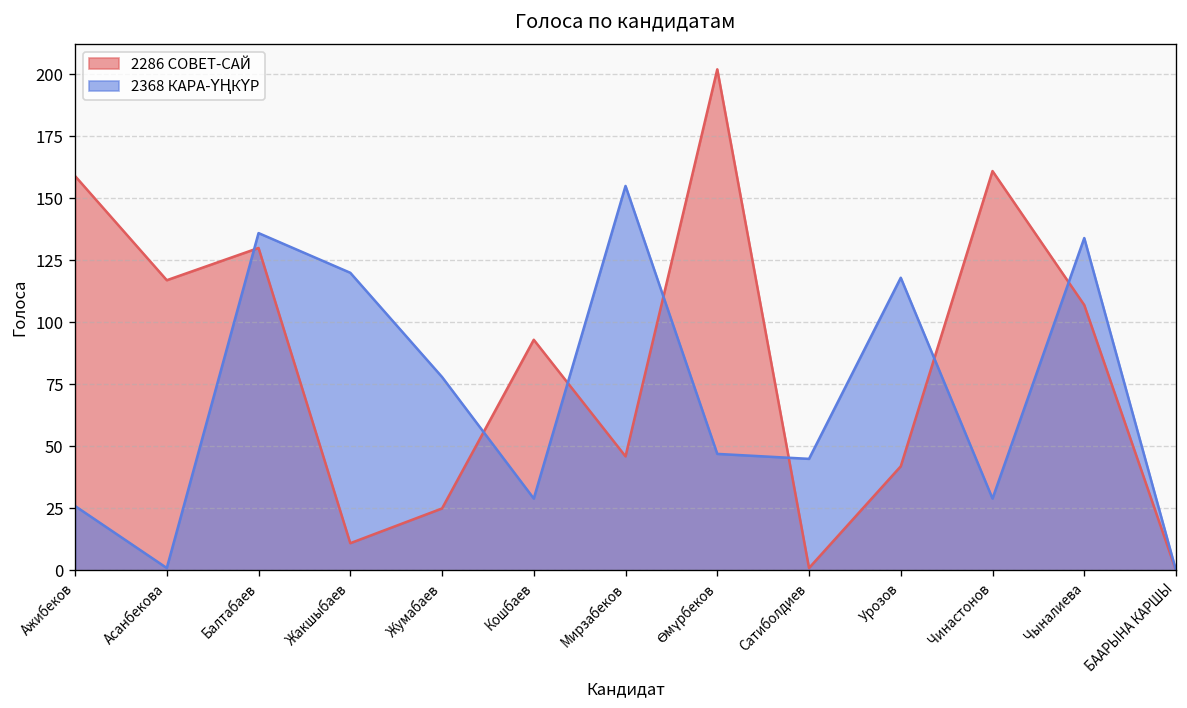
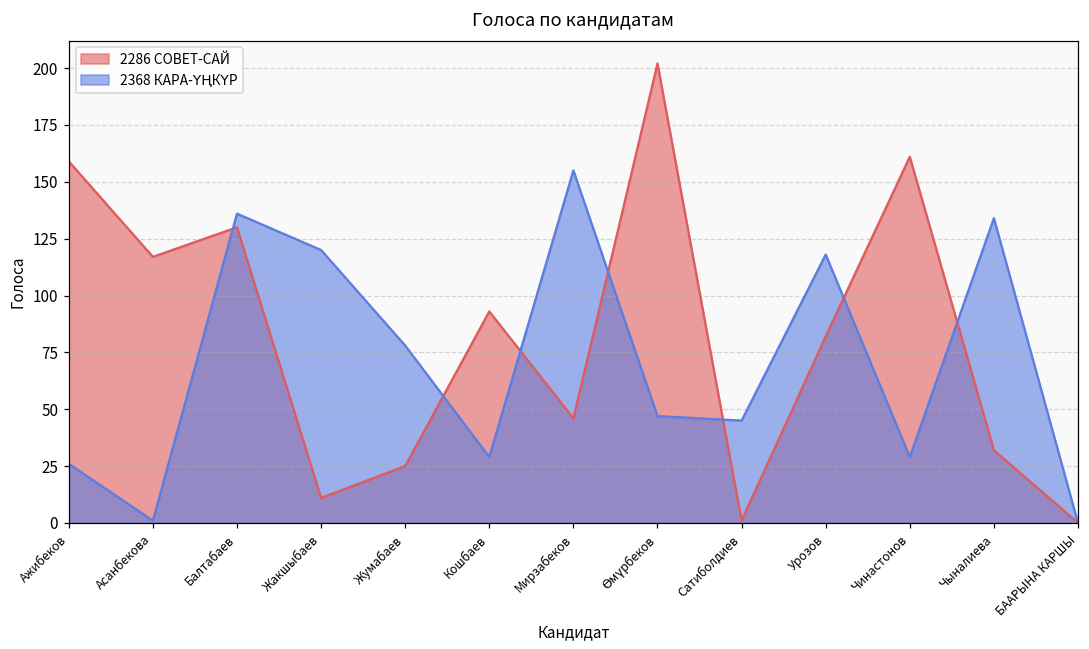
  {
    "2286 СОВЕТ-САЙ": {
      "Ажибеков": 159,
      "Асанбекова": 117,
      "Балтабаев": 130,
      "Жакшыбаев": 11,
      "Жумабаев": 25,
      "Кошбаев": 93,
      "Мирзабеков": 46,
      "Өмүрбеков": 202,
      "Сатиболдиев": 1,
-     "Урозов": 42,
+     "Урозов": 82,
      "Чинастонов": 161,
-     "Чыналиева": 107
+     "Чыналиева": 32
    },
    "2368 КАРА-ҮҢКҮР": {
      "Ажибеков": 26,
      "Асанбекова": 1,
      "Балтабаев": 136,
      "Жакшыбаев": 120,
      "Жумабаев": 78,
      "Кошбаев": 29,
      "Мирзабеков": 155,
      "Өмүрбеков": 47,
      "Сатиболдиев": 45,
      "Урозов": 118,
      "Чинастонов": 29,
      "Чыналиева": 134
    }
  }
